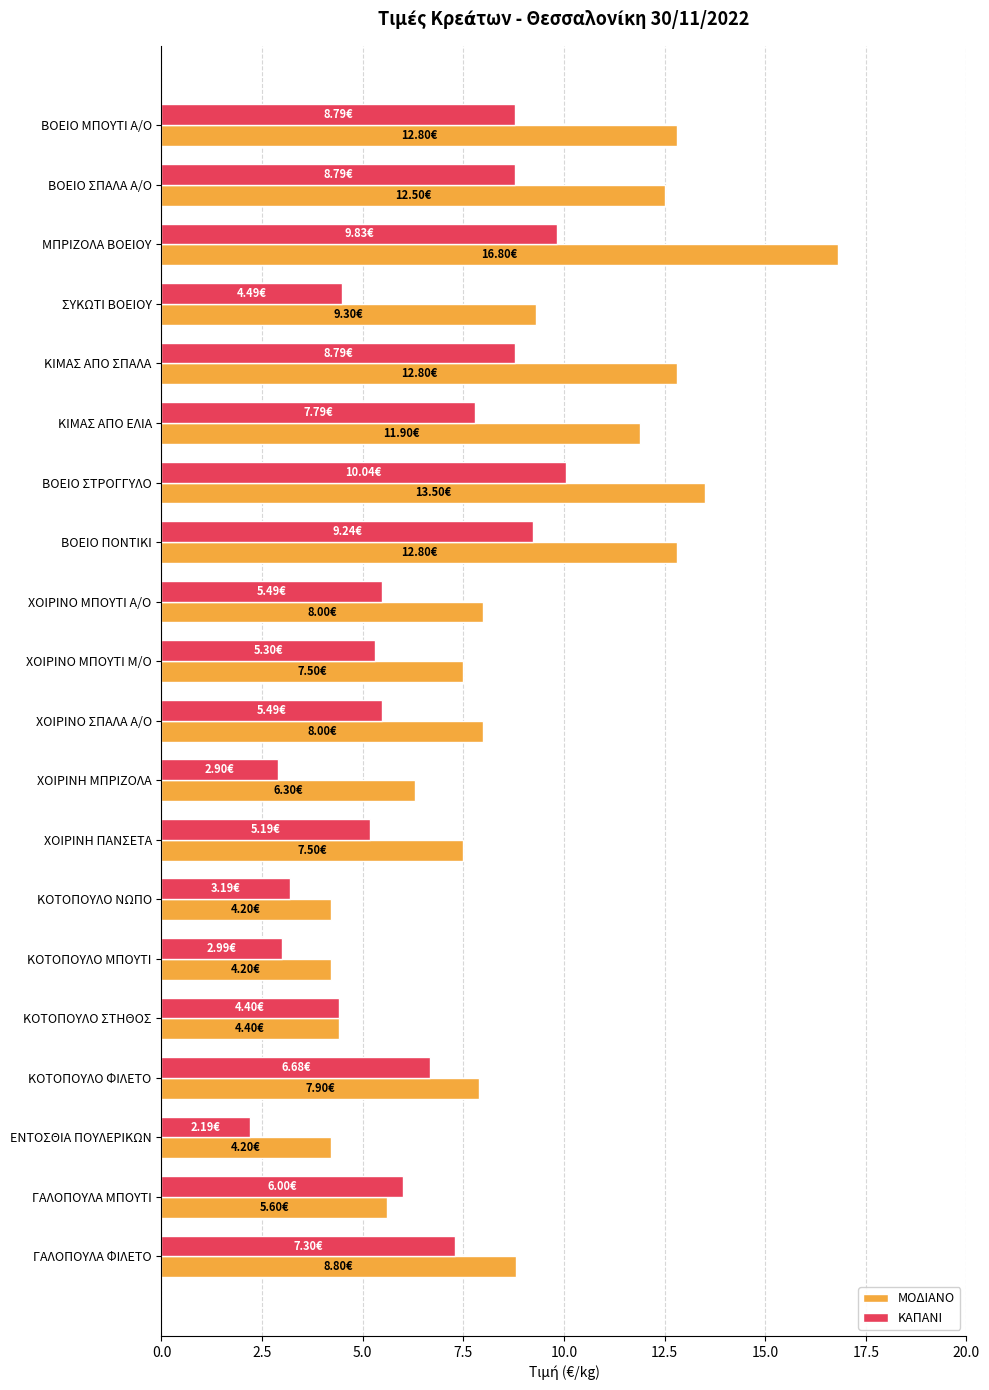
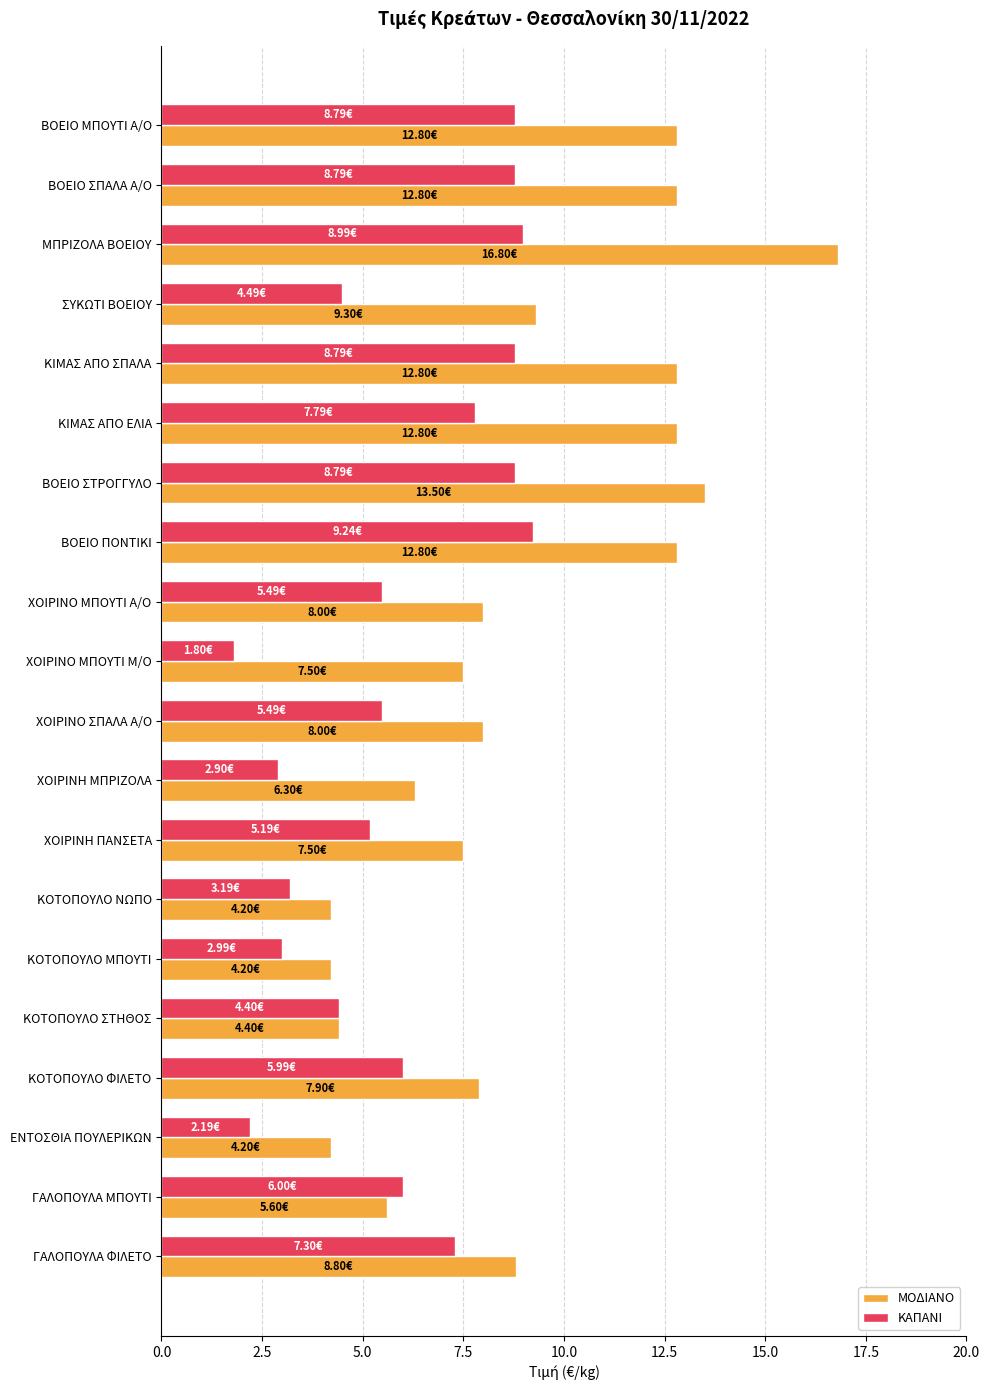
  {
    "ΜΟΔΙΑΝΟ": {
      "ΒΟΕΙΟ ΜΠΟΥΤΙ Α/Ο": "12.80€",
-     "ΒΟΕΙΟ ΣΠΑΛΑ Α/Ο": "12.50€",
+     "ΒΟΕΙΟ ΣΠΑΛΑ Α/Ο": "12.80€",
      "ΜΠΡΙΖΟΛΑ ΒΟΕΙΟΥ": "16.80€",
      "ΣΥΚΩΤΙ ΒΟΕΙΟΥ": "9.30€",
      "ΚΙΜΑΣ ΑΠΟ ΣΠΑΛΑ": "12.80€",
-     "ΚΙΜΑΣ ΑΠΟ ΕΛΙΑ": "11.90€",
+     "ΚΙΜΑΣ ΑΠΟ ΕΛΙΑ": "12.80€",
      "ΒΟΕΙΟ ΣΤΡΟΓΓΥΛΟ": "13.50€",
      "ΒΟΕΙΟ ΠΟΝΤΙΚΙ": "12.80€",
      "ΧΟΙΡΙΝΟ ΜΠΟΥΤΙ Α/Ο": "8.00€",
      "ΧΟΙΡΙΝΟ ΜΠΟΥΤΙ Μ/Ο": "7.50€",
      "ΧΟΙΡΙΝΟ ΣΠΑΛΑ Α/Ο": "8.00€",
      "ΧΟΙΡΙΝΗ ΜΠΡΙΖΟΛΑ": "6.30€",
      "ΧΟΙΡΙΝΗ ΠΑΝΣΕΤΑ": "7.50€",
      "ΚΟΤΟΠΟΥΛΟ ΝΩΠΟ": "4.20€",
      "ΚΟΤΟΠΟΥΛΟ ΜΠΟΥΤΙ": "4.20€",
      "ΚΟΤΟΠΟΥΛΟ ΣΤΗΘΟΣ": "4.40€",
      "ΚΟΤΟΠΟΥΛΟ ΦΙΛΕΤΟ": "7.90€",
      "ΕΝΤΟΣΘΙΑ ΠΟΥΛΕΡΙΚΩΝ": "4.20€",
      "ΓΑΛΟΠΟΥΛΑ ΜΠΟΥΤΙ": "5.60€",
      "ΓΑΛΟΠΟΥΛΑ ΦΙΛΕΤΟ": "8.80€"
    },
    "ΚΑΠΑΝΙ": {
      "ΒΟΕΙΟ ΜΠΟΥΤΙ Α/Ο": "8.79€",
      "ΒΟΕΙΟ ΣΠΑΛΑ Α/Ο": "8.79€",
-     "ΜΠΡΙΖΟΛΑ ΒΟΕΙΟΥ": "9.83€",
+     "ΜΠΡΙΖΟΛΑ ΒΟΕΙΟΥ": "8.99€",
      "ΣΥΚΩΤΙ ΒΟΕΙΟΥ": "4.49€",
      "ΚΙΜΑΣ ΑΠΟ ΣΠΑΛΑ": "8.79€",
      "ΚΙΜΑΣ ΑΠΟ ΕΛΙΑ": "7.79€",
-     "ΒΟΕΙΟ ΣΤΡΟΓΓΥΛΟ": "10.04€",
+     "ΒΟΕΙΟ ΣΤΡΟΓΓΥΛΟ": "8.79€",
      "ΒΟΕΙΟ ΠΟΝΤΙΚΙ": "9.24€",
      "ΧΟΙΡΙΝΟ ΜΠΟΥΤΙ Α/Ο": "5.49€",
-     "ΧΟΙΡΙΝΟ ΜΠΟΥΤΙ Μ/Ο": "5.30€",
+     "ΧΟΙΡΙΝΟ ΜΠΟΥΤΙ Μ/Ο": "1.80€",
      "ΧΟΙΡΙΝΟ ΣΠΑΛΑ Α/Ο": "5.49€",
      "ΧΟΙΡΙΝΗ ΜΠΡΙΖΟΛΑ": "2.90€",
      "ΧΟΙΡΙΝΗ ΠΑΝΣΕΤΑ": "5.19€",
      "ΚΟΤΟΠΟΥΛΟ ΝΩΠΟ": "3.19€",
      "ΚΟΤΟΠΟΥΛΟ ΜΠΟΥΤΙ": "2.99€",
      "ΚΟΤΟΠΟΥΛΟ ΣΤΗΘΟΣ": "4.40€",
-     "ΚΟΤΟΠΟΥΛΟ ΦΙΛΕΤΟ": "6.68€",
+     "ΚΟΤΟΠΟΥΛΟ ΦΙΛΕΤΟ": "5.99€",
      "ΕΝΤΟΣΘΙΑ ΠΟΥΛΕΡΙΚΩΝ": "2.19€",
      "ΓΑΛΟΠΟΥΛΑ ΜΠΟΥΤΙ": "6.00€",
      "ΓΑΛΟΠΟΥΛΑ ΦΙΛΕΤΟ": "7.30€"
    }
  }
